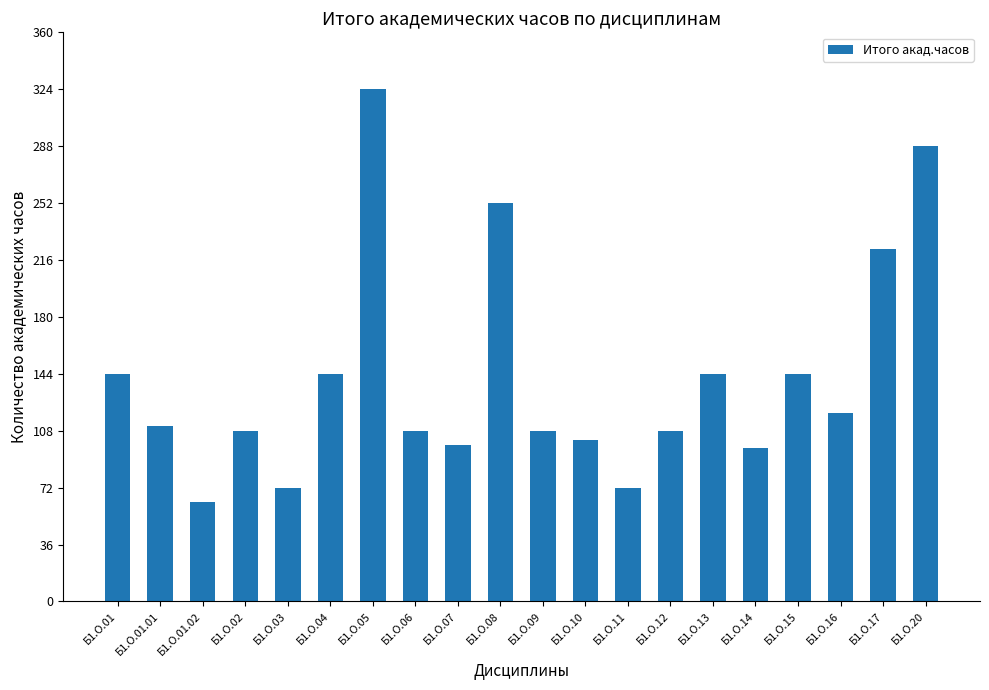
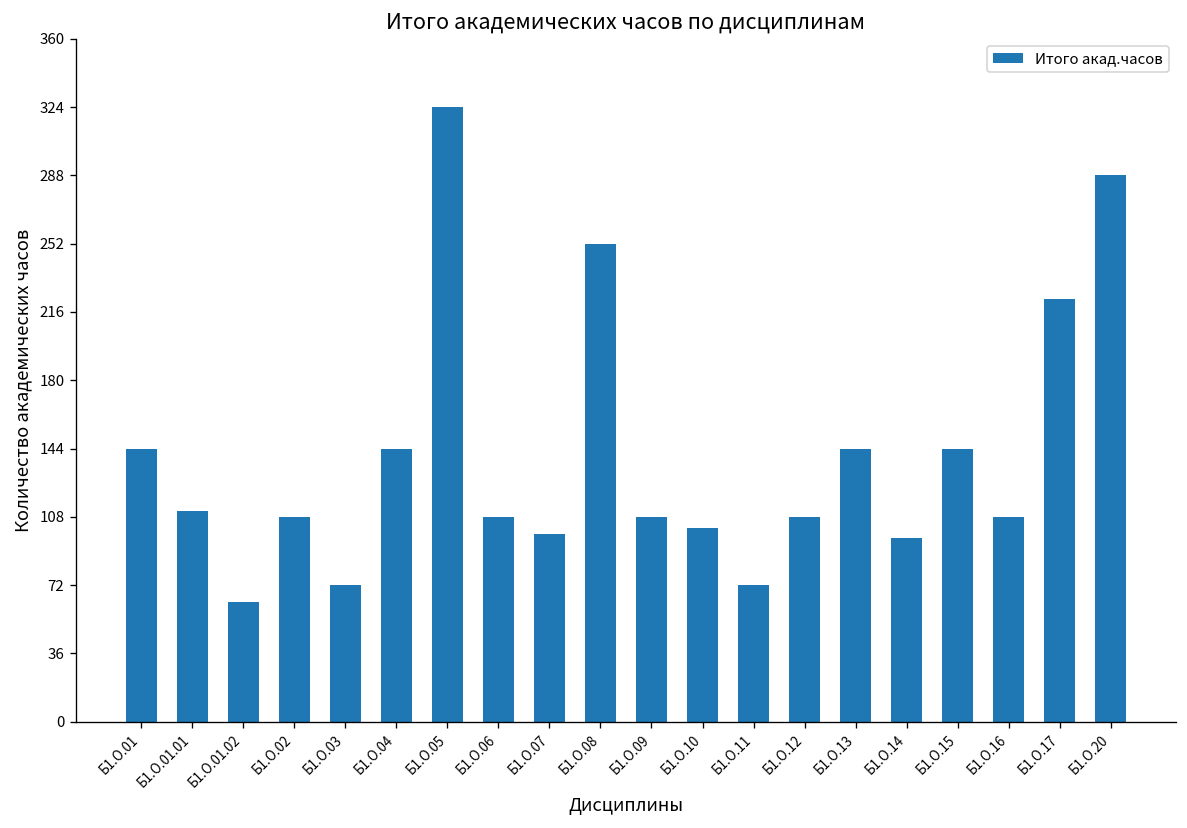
  {
    "Б1.О.01": 144,
    "Б1.О.01.01": 111,
    "Б1.О.01.02": 63,
    "Б1.О.02": 108,
    "Б1.О.03": 72,
    "Б1.О.04": 144,
    "Б1.О.05": 324,
    "Б1.О.06": 108,
    "Б1.О.07": 99,
    "Б1.О.08": 252,
    "Б1.О.09": 108,
    "Б1.О.10": 102,
    "Б1.О.11": 72,
    "Б1.О.12": 108,
    "Б1.О.13": 144,
    "Б1.О.14": 97,
    "Б1.О.15": 144,
-   "Б1.О.16": 119,
+   "Б1.О.16": 108,
    "Б1.О.17": 223,
    "Б1.О.20": 288
  }
